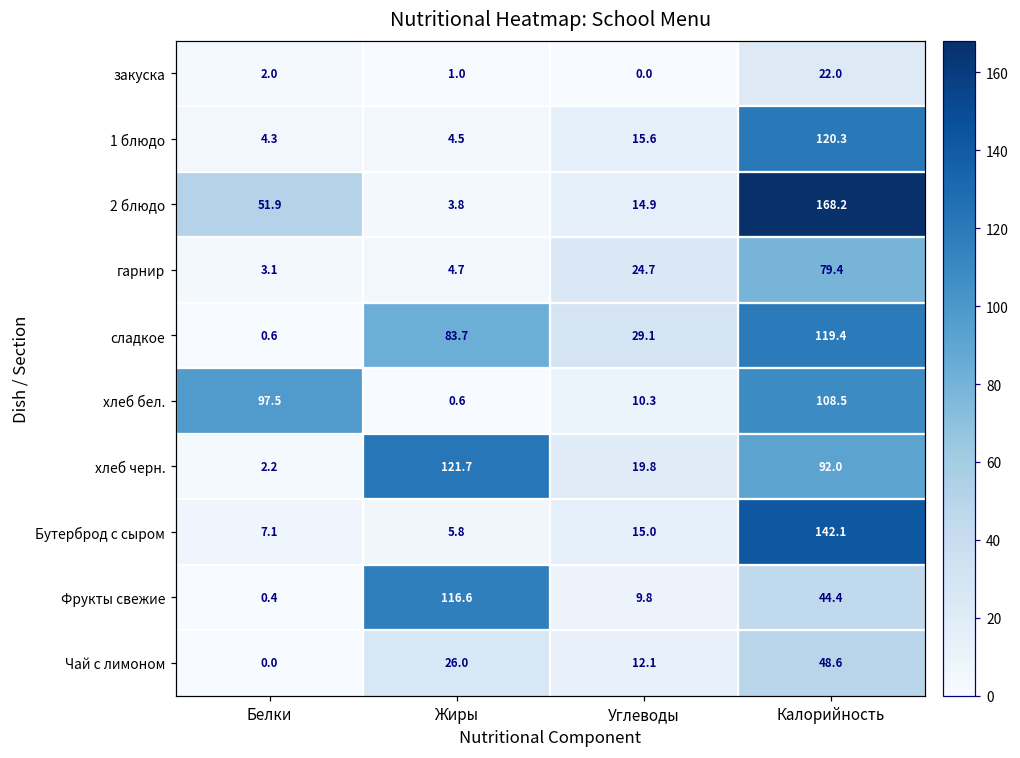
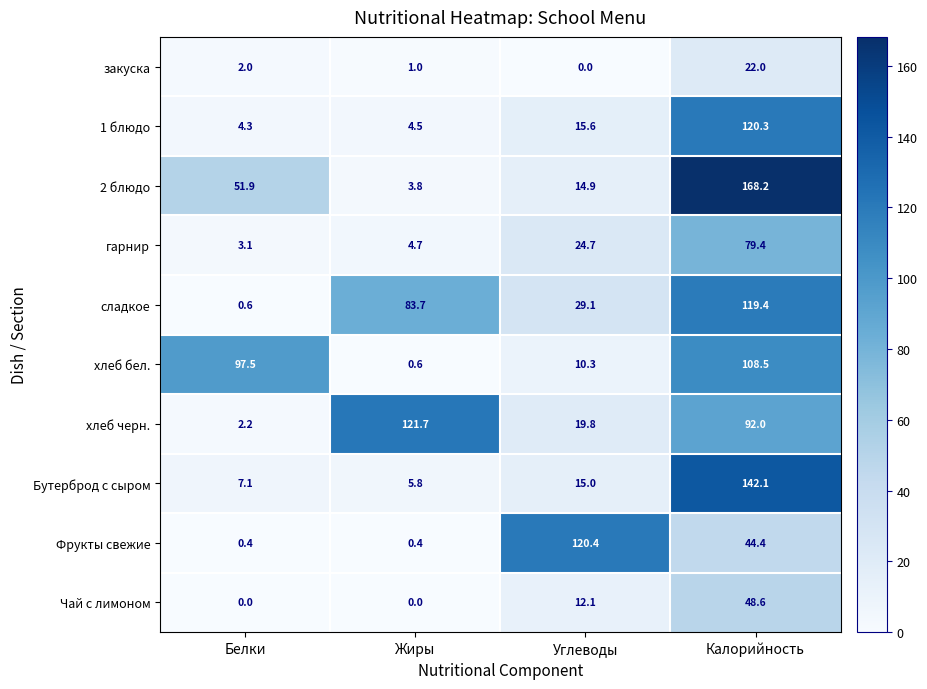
  {
    "закуска": {
      "Белки": 2.0,
      "Жиры": 1.0,
      "Углеводы": 0.0,
      "Калорийность": 22.0
    },
    "1 блюдо": {
      "Белки": 4.3,
      "Жиры": 4.5,
      "Углеводы": 15.6,
      "Калорийность": 120.3
    },
    "2 блюдо": {
      "Белки": 51.9,
      "Жиры": 3.8,
      "Углеводы": 14.9,
      "Калорийность": 168.2
    },
    "гарнир": {
      "Белки": 3.1,
      "Жиры": 4.7,
      "Углеводы": 24.7,
      "Калорийность": 79.4
    },
    "сладкое": {
      "Белки": 0.6,
      "Жиры": 83.7,
      "Углеводы": 29.1,
      "Калорийность": 119.4
    },
    "хлеб бел.": {
      "Белки": 97.5,
      "Жиры": 0.6,
      "Углеводы": 10.3,
      "Калорийность": 108.5
    },
    "хлеб черн.": {
      "Белки": 2.2,
      "Жиры": 121.7,
      "Углеводы": 19.8,
      "Калорийность": 92.0
    },
    "Бутерброд с сыром": {
      "Белки": 7.1,
      "Жиры": 5.8,
      "Углеводы": 15.0,
      "Калорийность": 142.1
    },
    "Фрукты свежие": {
      "Белки": 0.4,
-     "Жиры": 116.6,
-     "Углеводы": 9.8,
+     "Жиры": 0.4,
+     "Углеводы": 120.4,
      "Калорийность": 44.4
    },
    "Чай с лимоном": {
      "Белки": 0.0,
-     "Жиры": 26.0,
+     "Жиры": 0.0,
      "Углеводы": 12.1,
      "Калорийность": 48.6
    }
  }
